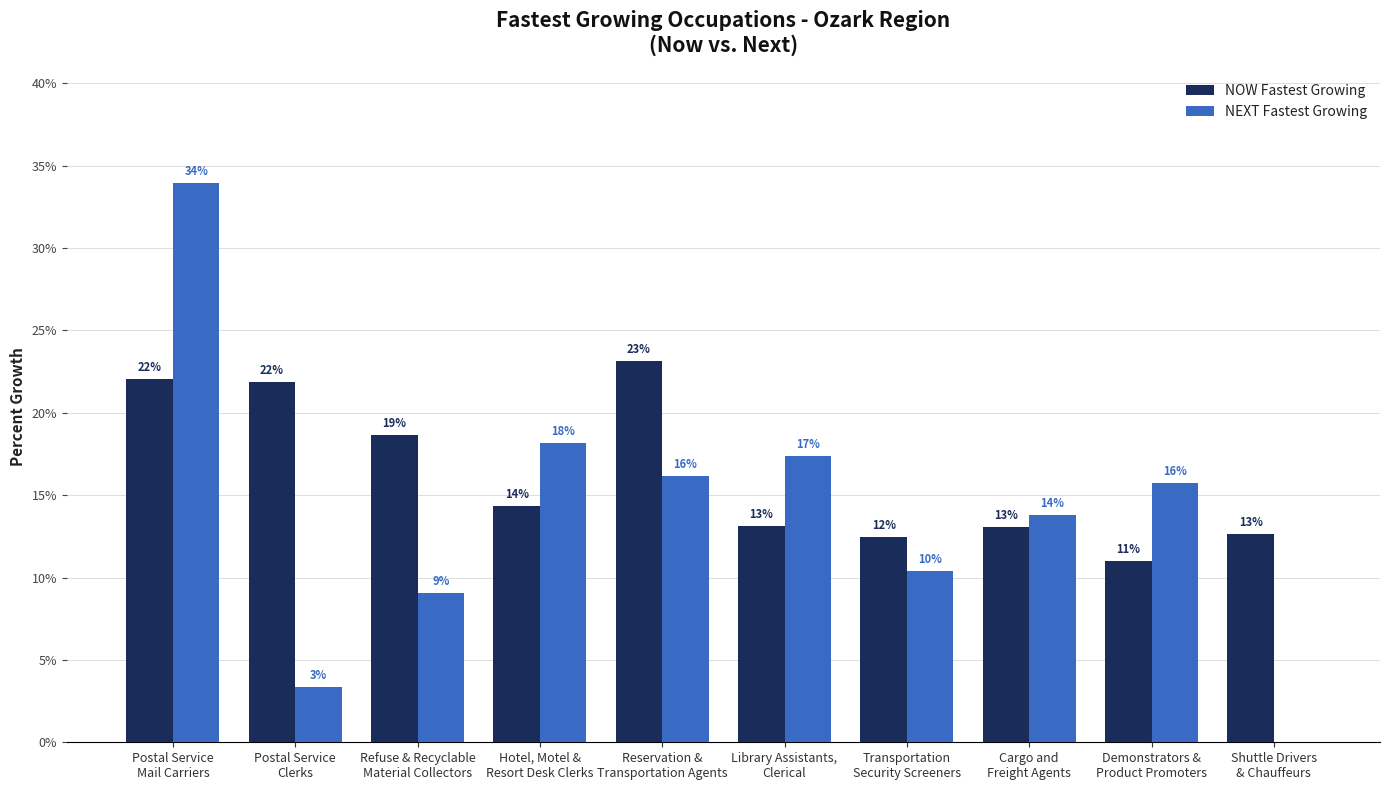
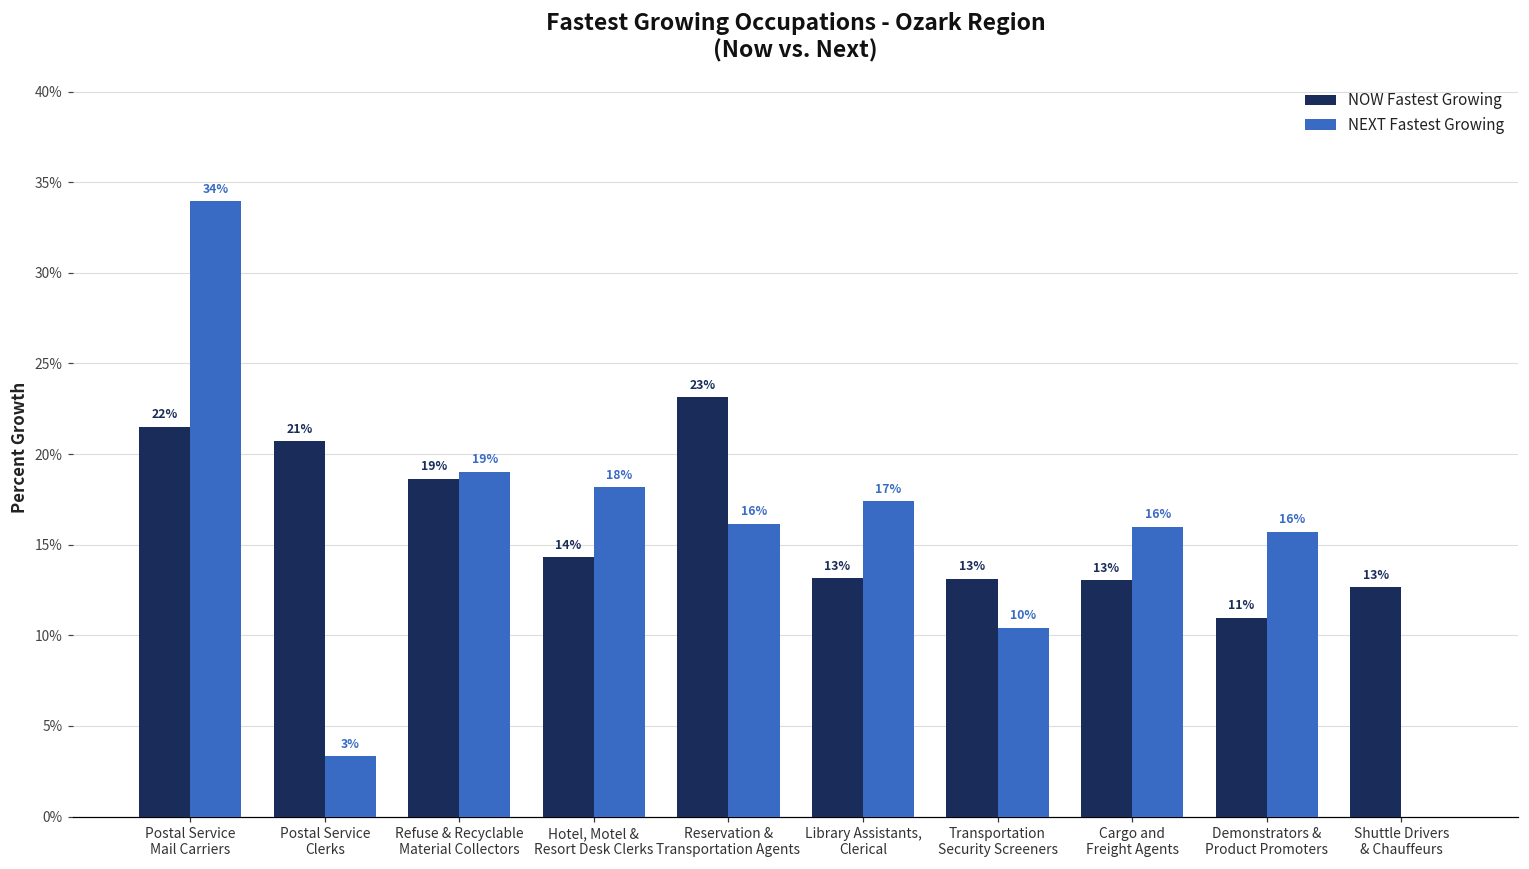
  {
    "NOW Fastest Growing": {
-     "Postal Service Mail Carriers": "22.1%",
-     "Postal Service Clerks": "22%",
+     "Postal Service Mail Carriers": "21.5%",
+     "Postal Service Clerks": "21%",
      "Refuse & Recyclable Material Collectors": "19%",
      "Hotel, Motel & Resort Desk Clerks": "14%",
      "Reservation & Transportation Agents": "23%",
      "Library Assistants, Clerical": "13%",
-     "Transportation Security Screeners": "12%",
+     "Transportation Security Screeners": "13%",
      "Cargo and Freight Agents": "13%",
      "Demonstrators & Product Promoters": "11%",
      "Shuttle Drivers & Chauffeurs": "13%"
    },
    "NEXT Fastest Growing": {
      "Postal Service Mail Carriers": "34%",
      "Postal Service Clerks": "3%",
-     "Refuse & Recyclable Material Collectors": "9%",
+     "Refuse & Recyclable Material Collectors": "19%",
      "Hotel, Motel & Resort Desk Clerks": "18%",
      "Reservation & Transportation Agents": "16%",
      "Library Assistants, Clerical": "17%",
      "Transportation Security Screeners": "10%",
-     "Cargo and Freight Agents": "14%",
+     "Cargo and Freight Agents": "16%",
      "Demonstrators & Product Promoters": "16%"
    }
  }
